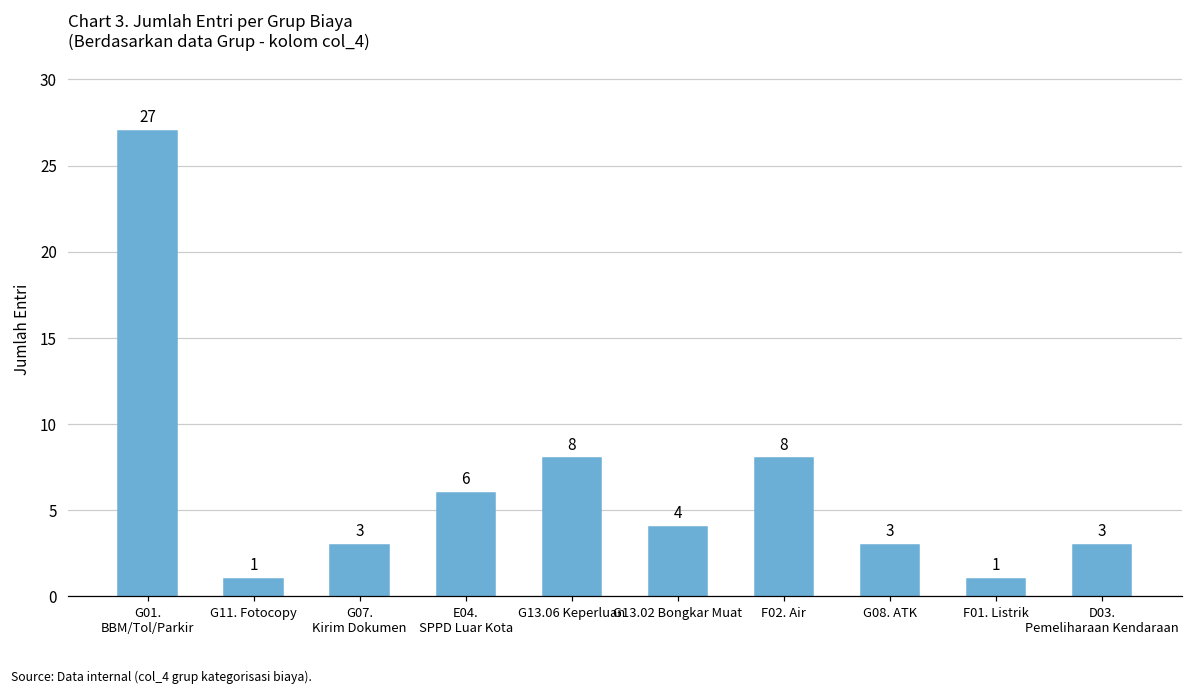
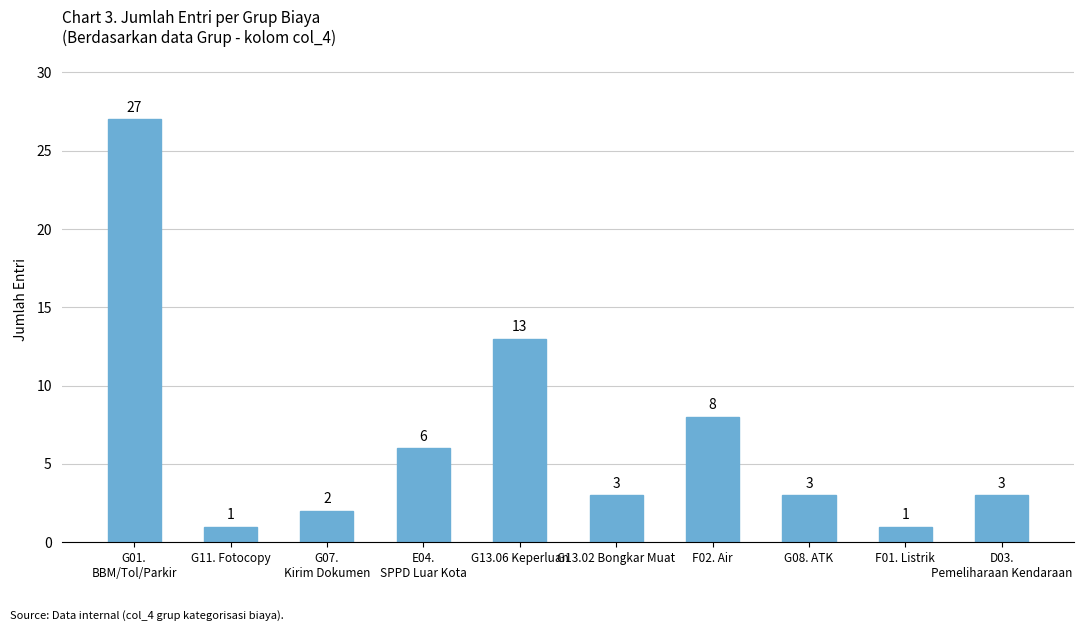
  {
    "G01. BBM/Tol/Parkir": 27,
    "G11. Fotocopy": 1,
-   "G07. Kirim Dokumen": 3,
+   "G07. Kirim Dokumen": 2,
    "E04. SPPD Luar Kota": 6,
-   "G13.06 Keperluan": 8,
-   "G13.02 Bongkar Muat": 4,
+   "G13.06 Keperluan": 13,
+   "G13.02 Bongkar Muat": 3,
    "F02. Air": 8,
    "G08. ATK": 3,
    "F01. Listrik": 1,
    "D03. Pemeliharaan Kendaraan": 3
  }
